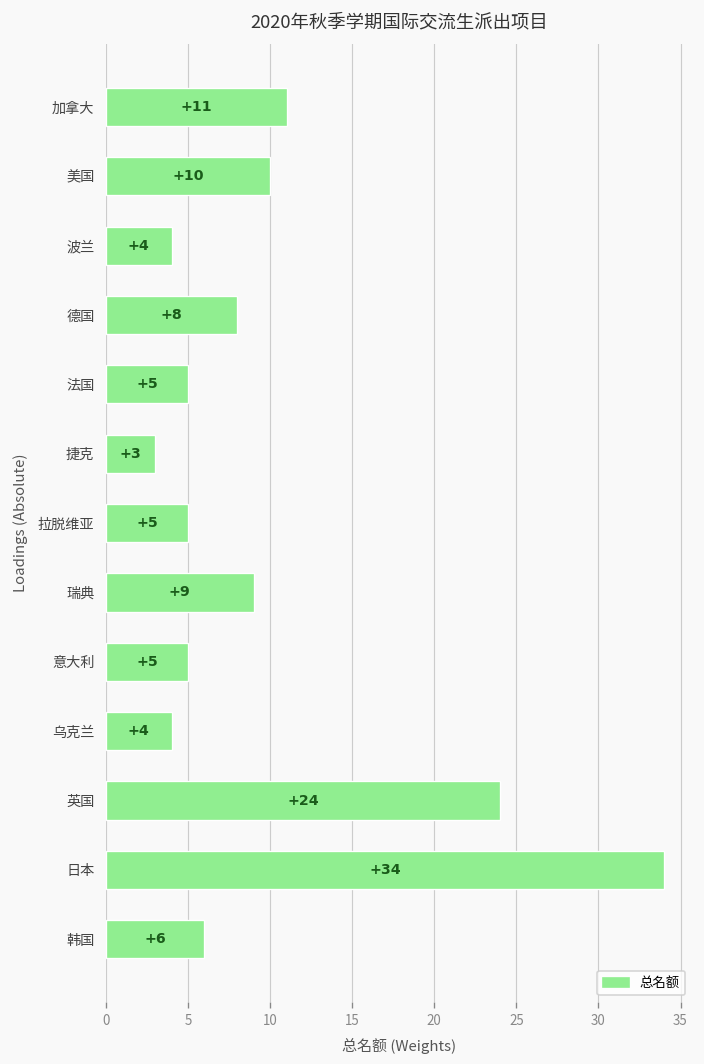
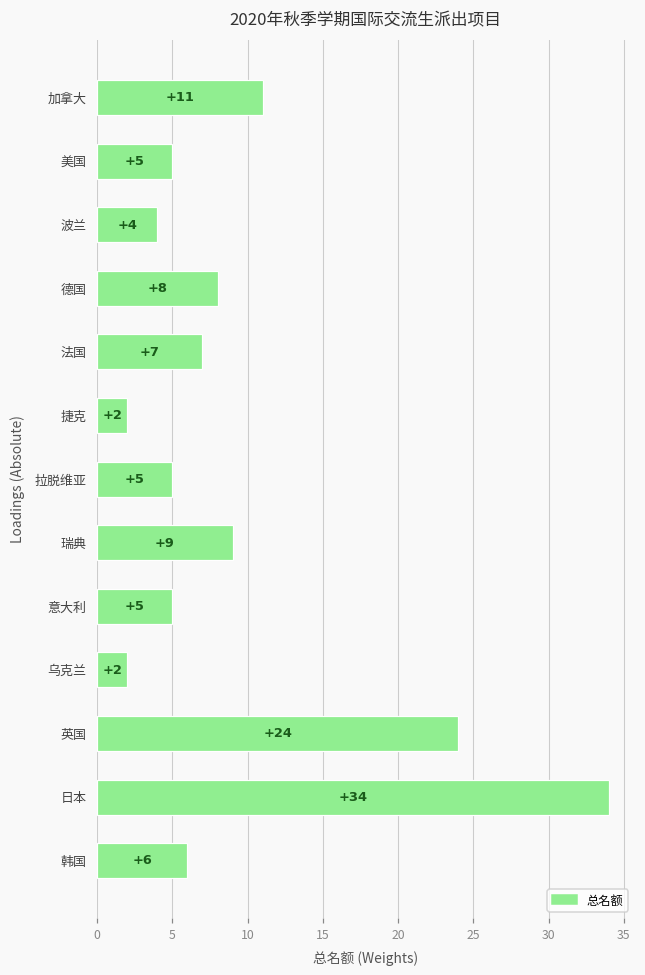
  {
    "加拿大": "+11",
-   "美国": "+10",
+   "美国": "+5",
    "波兰": "+4",
    "德国": "+8",
-   "法国": "+5",
-   "捷克": "+3",
+   "法国": "+7",
+   "捷克": "+2",
    "拉脱维亚": "+5",
    "瑞典": "+9",
    "意大利": "+5",
-   "乌克兰": "+4",
+   "乌克兰": "+2",
    "英国": "+24",
    "日本": "+34",
    "韩国": "+6"
  }
